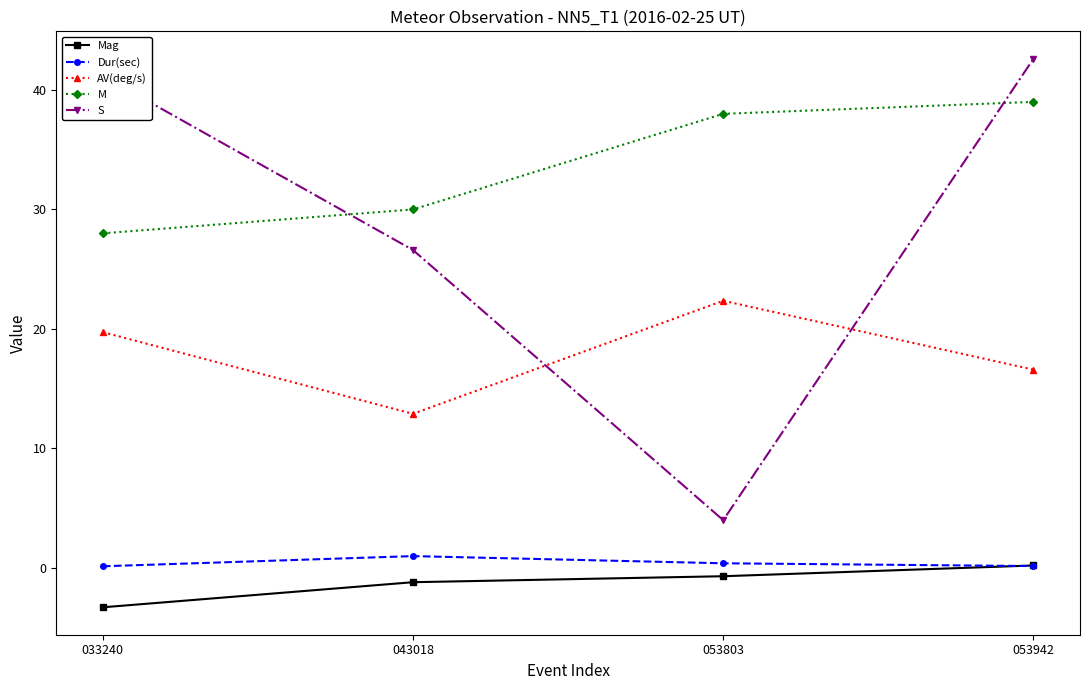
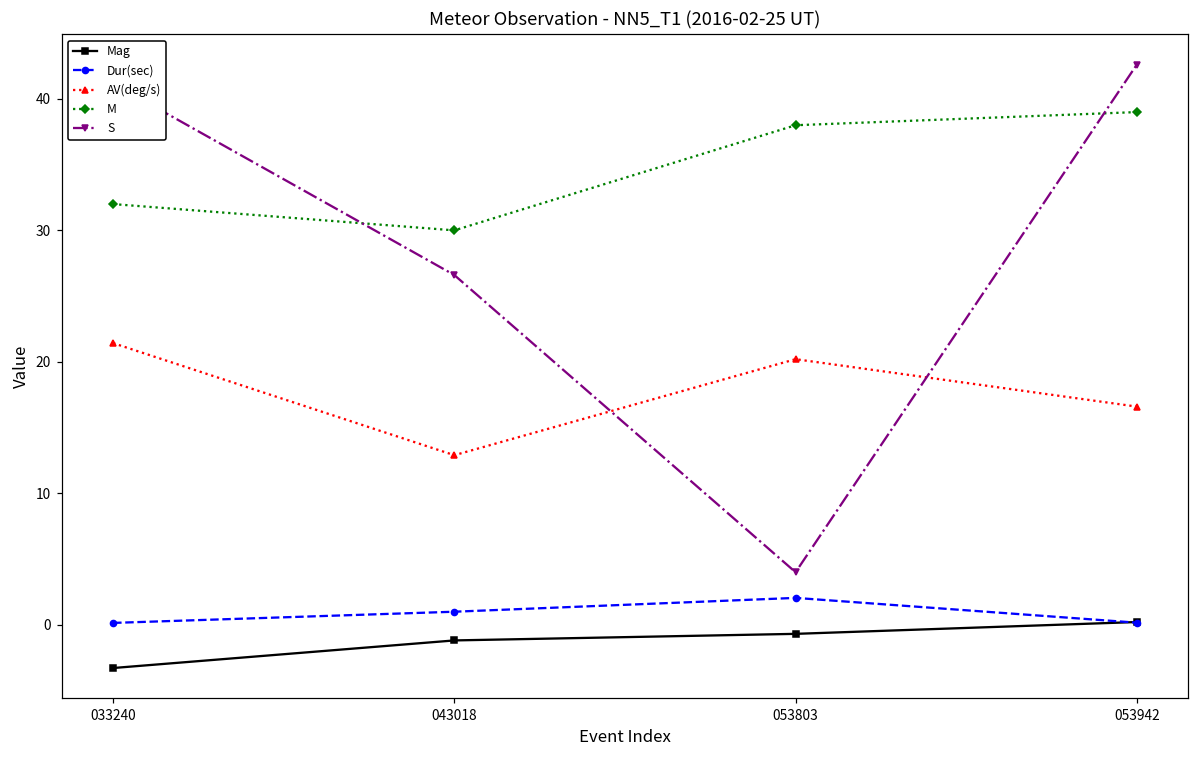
  {
    "Mag": {
      "033240": -3.3,
      "043018": -1.2,
      "053803": -0.7
    },
    "Dur(sec)": {
      "033240": 0.1,
      "043018": 1.0,
-     "053803": 0.4
+     "053803": 2.0
    },
    "AV(deg/s)": {
-     "033240": 19.7,
+     "033240": 21.4,
      "043018": 12.9,
-     "053803": 22.4,
+     "053803": 20.2,
      "053942": 16.6
    },
    "M": {
-     "033240": 28,
+     "033240": 32,
      "043018": 30,
      "053803": 38,
      "053942": 39
    },
    "S": {
      "043018": 26.6,
      "053803": 4.0,
      "053942": 42.6
    }
  }
